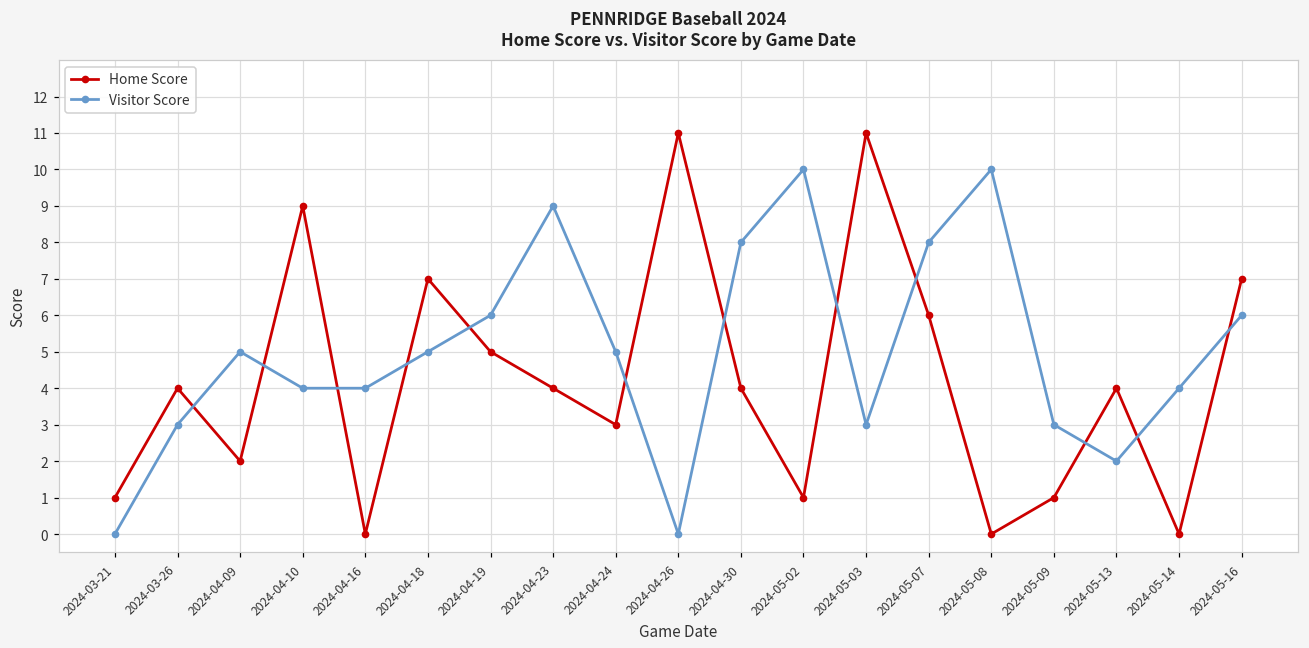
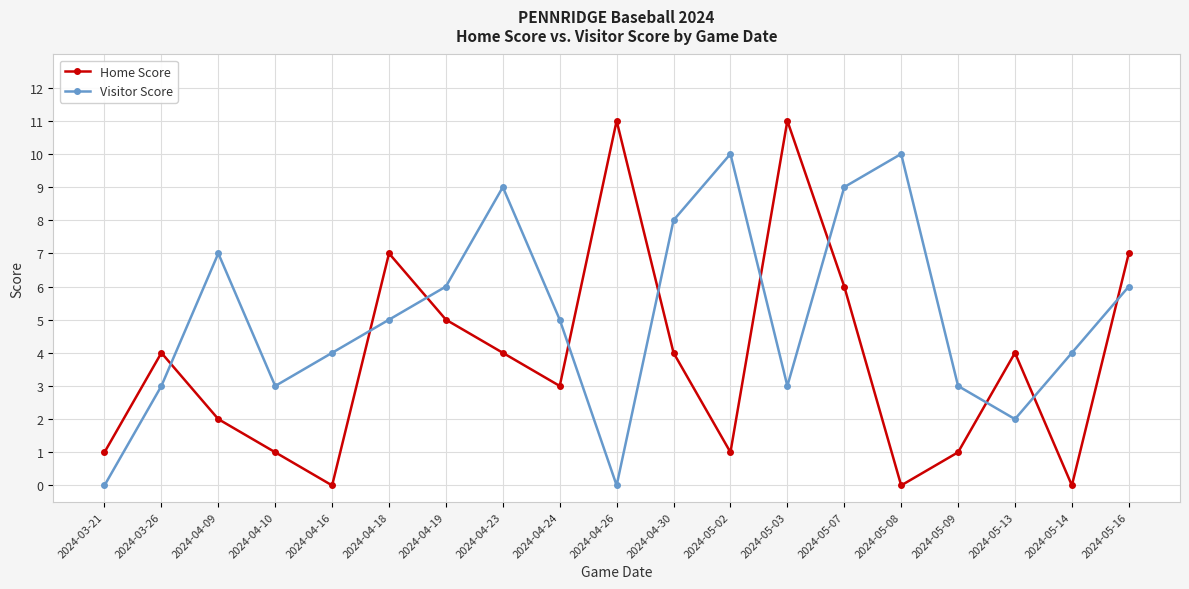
  {
    "Home Score": {
      "2024-03-21": 1,
      "2024-03-26": 4,
      "2024-04-09": 2,
-     "2024-04-10": 9,
+     "2024-04-10": 1,
      "2024-04-16": 0,
      "2024-04-18": 7,
      "2024-04-19": 5,
      "2024-04-23": 4,
      "2024-04-24": 3,
      "2024-04-26": 11,
      "2024-04-30": 4,
      "2024-05-02": 1,
      "2024-05-03": 11,
      "2024-05-07": 6,
      "2024-05-08": 0,
      "2024-05-09": 1,
      "2024-05-13": 4,
      "2024-05-14": 0,
      "2024-05-16": 7
    },
    "Visitor Score": {
      "2024-03-21": 0,
      "2024-03-26": 3,
-     "2024-04-09": 5,
-     "2024-04-10": 4,
+     "2024-04-09": 7,
+     "2024-04-10": 3,
      "2024-04-16": 4,
      "2024-04-18": 5,
      "2024-04-19": 6,
      "2024-04-23": 9,
      "2024-04-24": 5,
      "2024-04-26": 0,
      "2024-04-30": 8,
      "2024-05-02": 10,
      "2024-05-03": 3,
-     "2024-05-07": 8,
+     "2024-05-07": 9,
      "2024-05-08": 10,
      "2024-05-09": 3,
      "2024-05-13": 2,
      "2024-05-14": 4,
      "2024-05-16": 6
    }
  }
